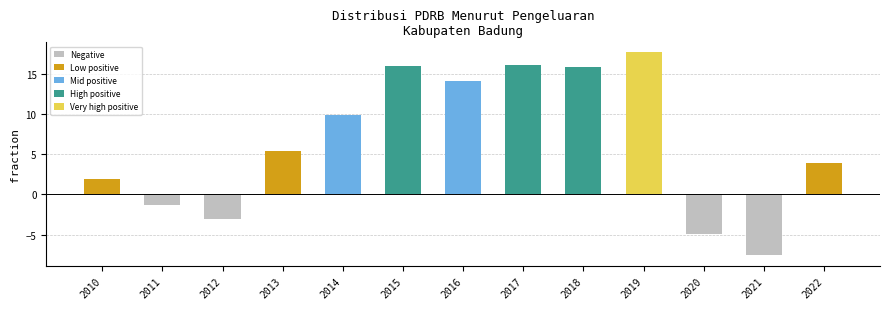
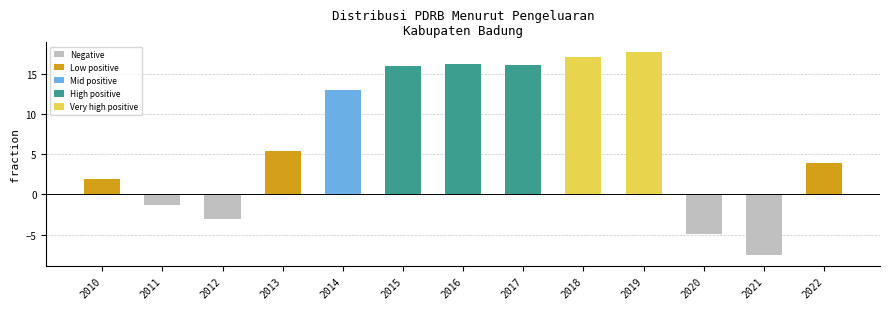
  {
    "2010": 2,
    "2011": -1,
    "2012": -3,
    "2013": 5,
-   "2014": 10,
+   "2014": 13,
    "2015": 16,
-   "2016": 14,
+   "2016": 16,
    "2017": 16,
-   "2018": 16,
+   "2018": 17,
    "2019": 18,
    "2020": -5,
    "2021": -8,
    "2022": 4
  }
